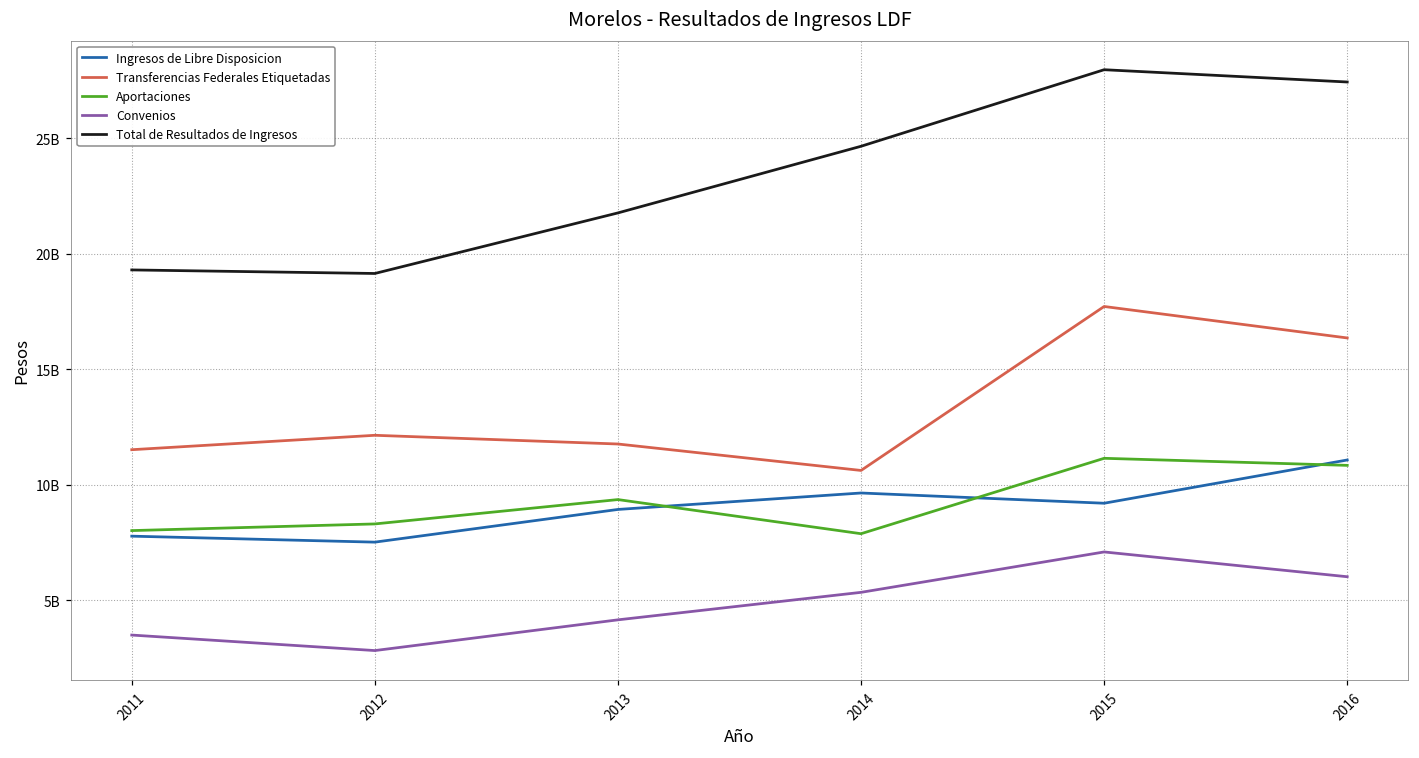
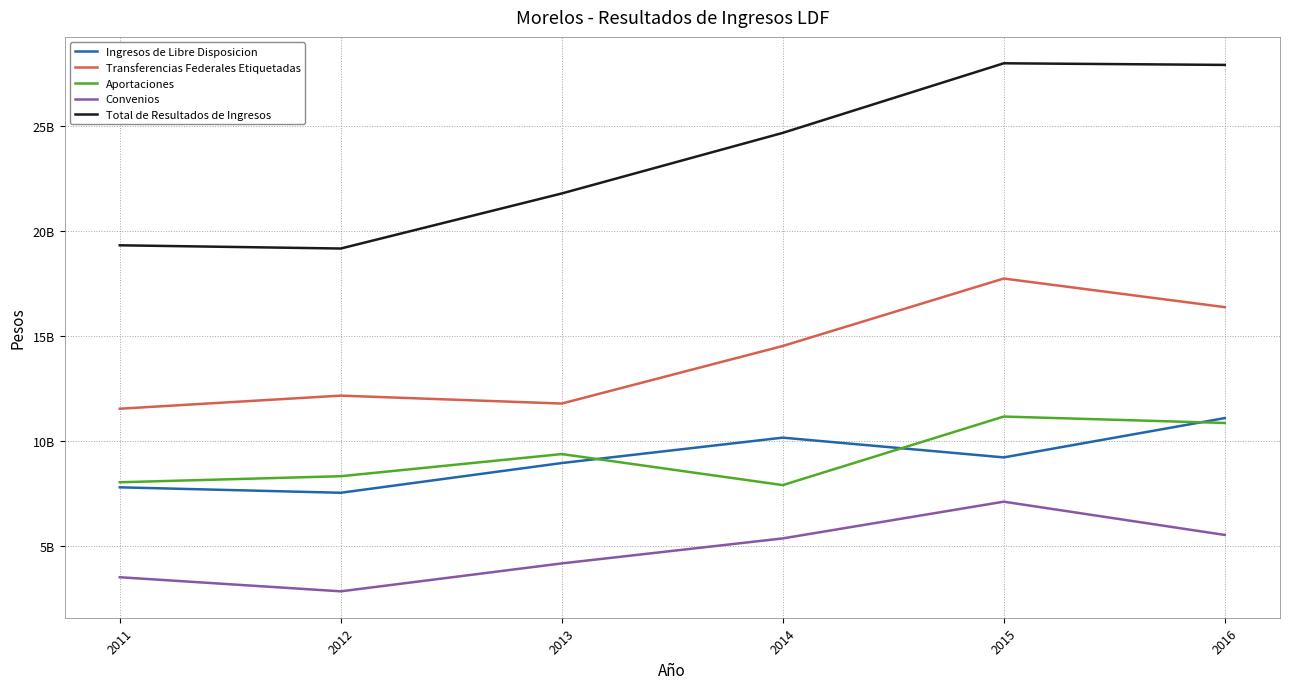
  {
    "Ingresos de Libre Disposicion": {
      "2011": 7800000000,
      "2012": 7500000000,
      "2013": 8900000000,
-     "2014": 9700000000,
+     "2014": 10100000000,
      "2015": 9200000000,
      "2016": 11100000000
    },
    "Transferencias Federales Etiquetadas": {
      "2011": 11500000000,
      "2012": 12100000000,
      "2013": 11800000000,
-     "2014": 10600000000,
+     "2014": 14500000000,
      "2015": 17700000000,
      "2016": 16400000000
    },
    "Aportaciones": {
      "2011": 8000000000,
      "2012": 8300000000,
      "2013": 9400000000,
      "2014": 7900000000,
      "2015": 11200000000,
      "2016": 10800000000
    },
    "Convenios": {
      "2011": 3500000000,
      "2012": 2800000000,
      "2013": 4200000000,
      "2014": 5400000000,
      "2015": 7100000000,
-     "2016": 6000000000
+     "2016": 5500000000
    },
    "Total de Resultados de Ingresos": {
      "2011": 19300000000,
      "2012": 19200000000,
      "2013": 21800000000,
      "2014": 24700000000,
      "2015": 28000000000,
-     "2016": 27400000000
+     "2016": 27900000000
    }
  }
